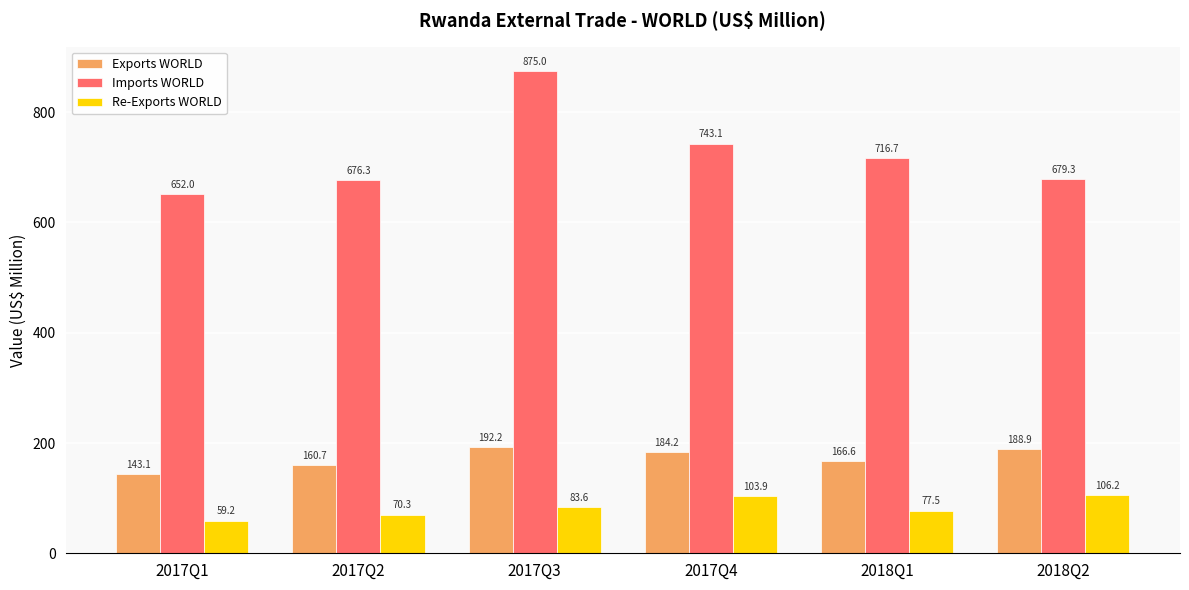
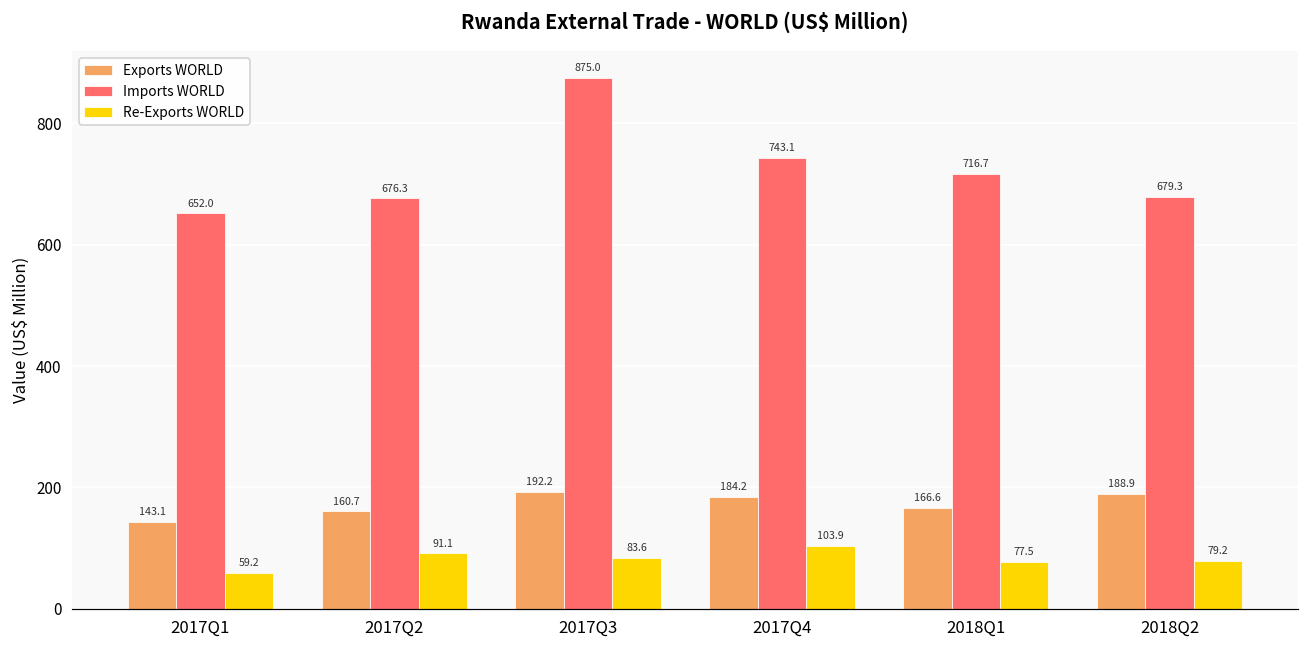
  {
    "Re-Exports WORLD": {
      "2017Q1": 59.2,
-     "2017Q2": 70.3,
+     "2017Q2": 91.1,
      "2017Q3": 83.6,
      "2017Q4": 103.9,
      "2018Q1": 77.5,
-     "2018Q2": 106.2
+     "2018Q2": 79.2
    }
  }
